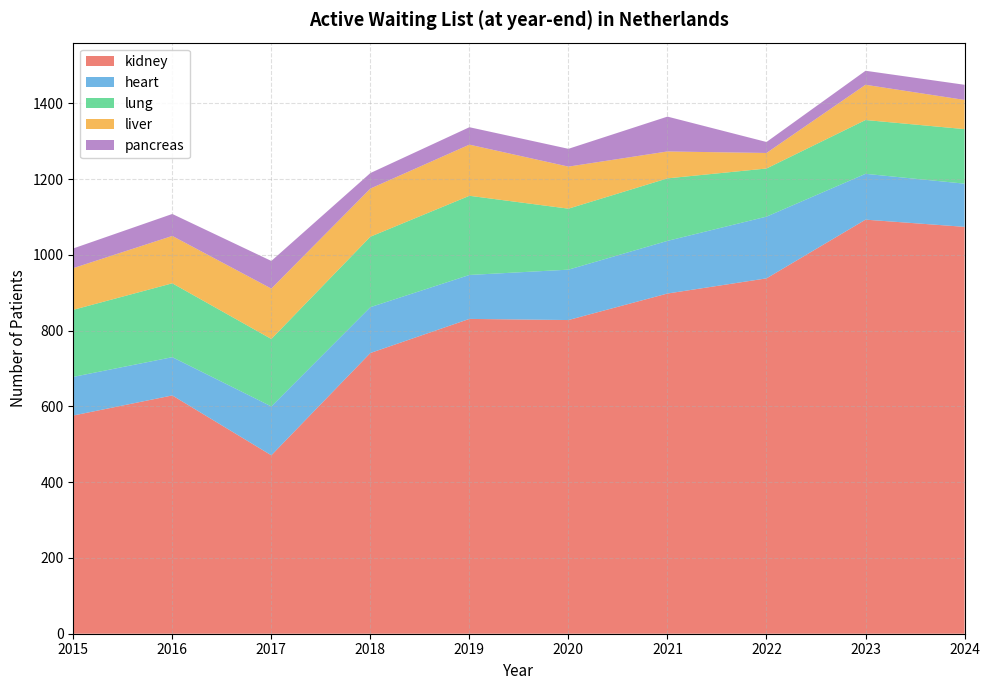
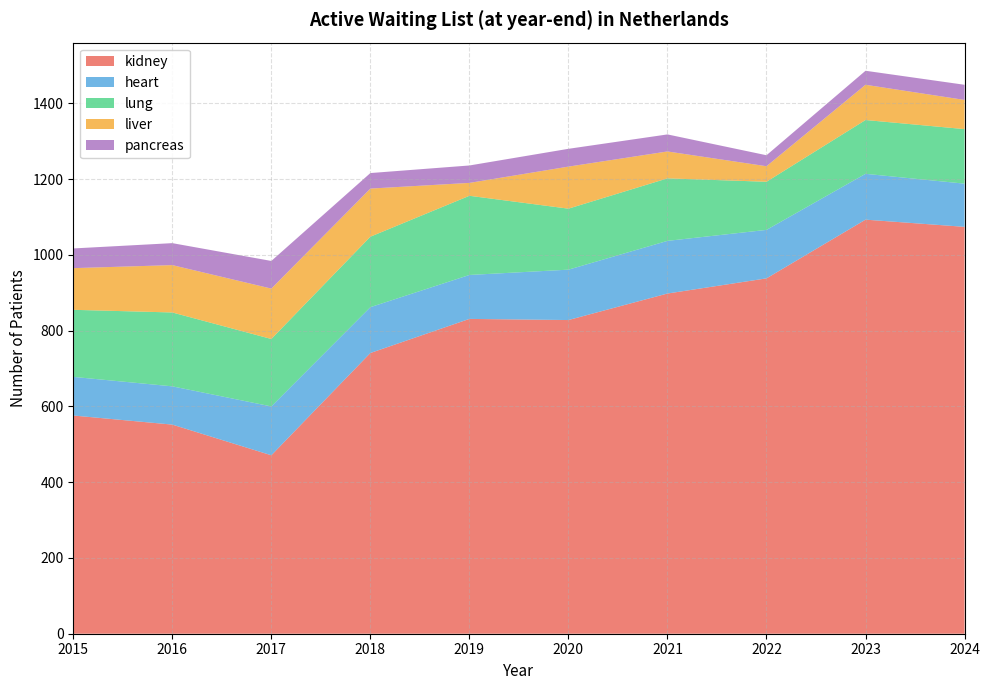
  {
    "kidney": {
      "2015": 580,
-     "2016": 630,
+     "2016": 550,
      "2017": 470,
      "2018": 740,
      "2019": 830,
      "2020": 830,
      "2021": 900,
      "2022": 940,
      "2023": 1090,
      "2024": 1070
    },
    "heart": {
      "2015": 100,
      "2016": 100,
      "2017": 130,
      "2018": 120,
      "2019": 120,
      "2020": 130,
      "2021": 140,
-     "2022": 160,
+     "2022": 130,
      "2023": 120,
      "2024": 110
    },
    "lung": {
      "2015": 180,
      "2016": 200,
      "2017": 180,
      "2018": 190,
      "2019": 210,
      "2020": 160,
      "2021": 170,
      "2022": 130,
      "2023": 140,
      "2024": 140
    },
    "liver": {
      "2015": 110,
      "2016": 130,
      "2017": 130,
      "2018": 130,
-     "2019": 140,
+     "2019": 30,
      "2020": 110,
      "2021": 70,
      "2022": 40,
      "2023": 90,
      "2024": 80
    },
    "pancreas": {
      "2015": 50,
      "2016": 60,
      "2017": 70,
      "2018": 40,
      "2019": 50,
      "2020": 50,
-     "2021": 90,
+     "2021": 50,
      "2022": 30,
      "2023": 40,
      "2024": 40
    }
  }
